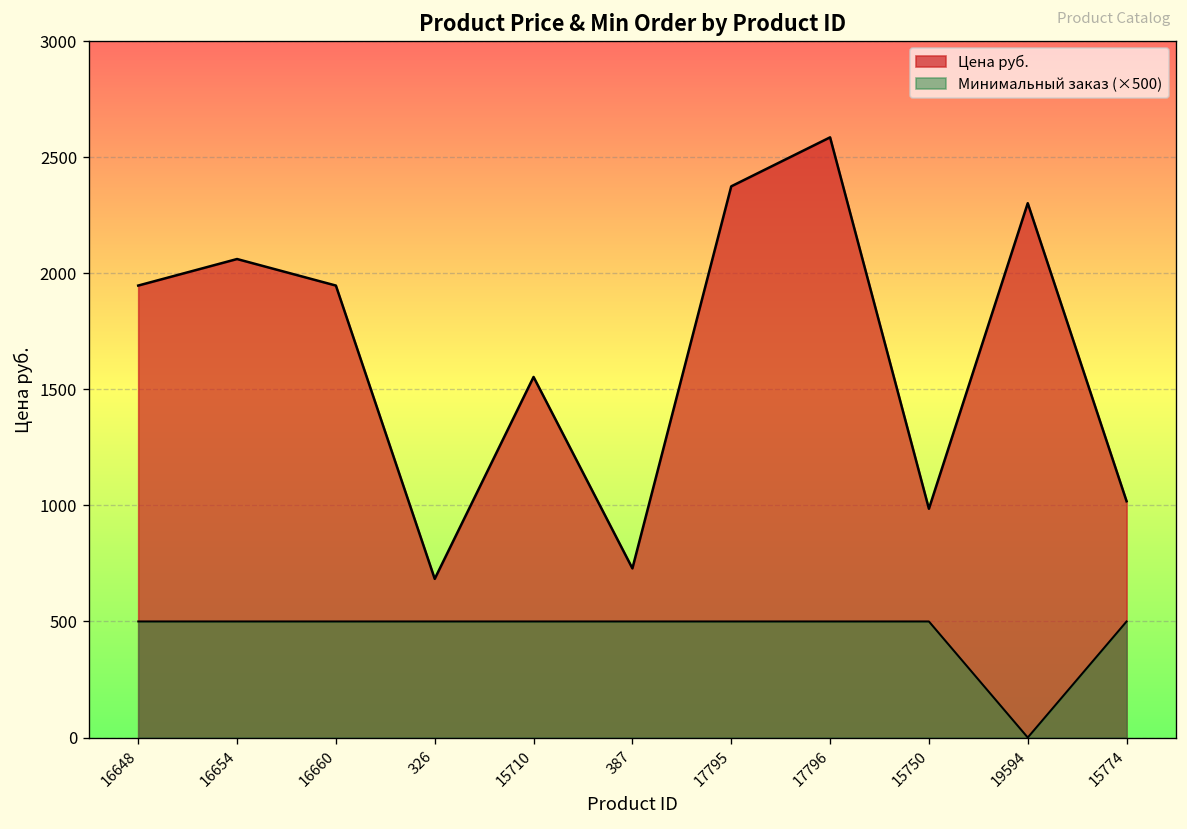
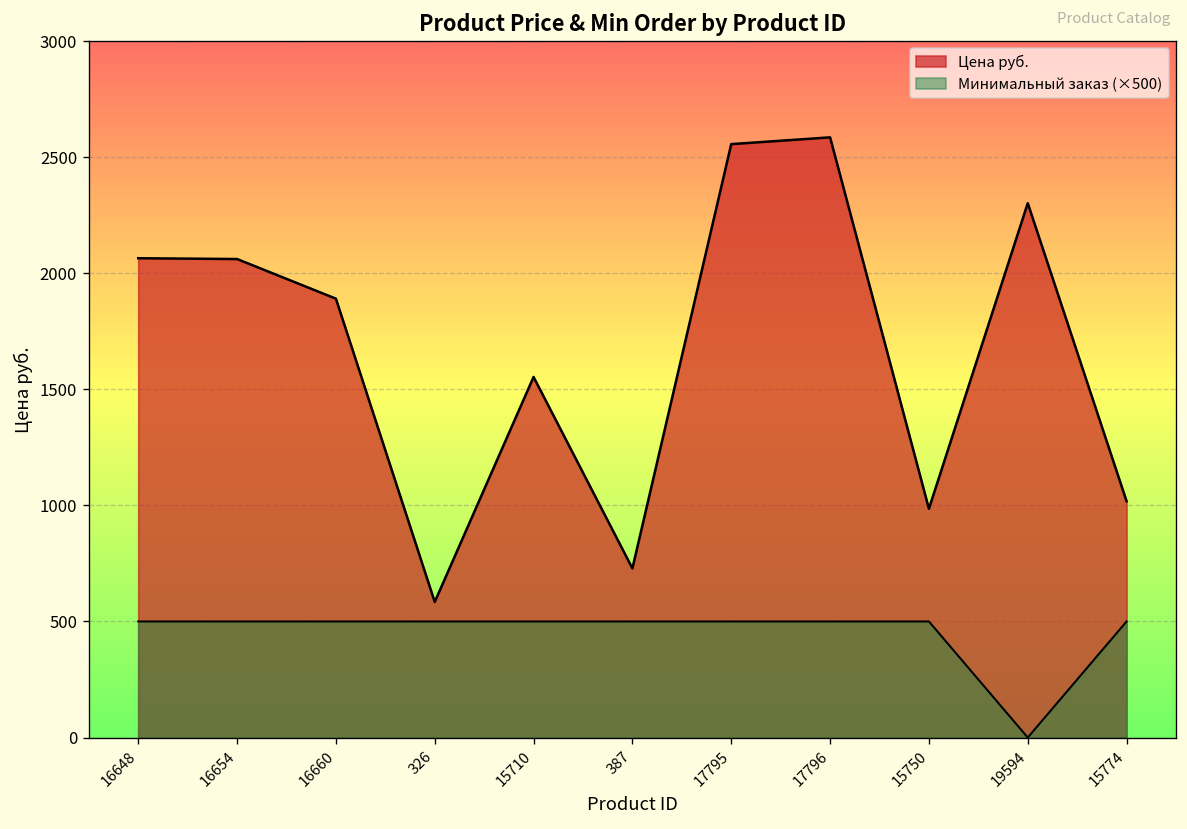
  {
    "Цена руб.": {
-     "16648": 1950,
+     "16648": 2060,
      "16654": 2060,
-     "16660": 1950,
-     "326": 680,
+     "16660": 1890,
+     "326": 580,
      "15710": 1550,
      "387": 730,
-     "17795": 2370,
+     "17795": 2560,
      "17796": 2590,
      "15750": 990,
      "19594": 2300,
      "15774": 1020
    },
    "Минимальный заказ (×500)": {
      "16648": 500,
      "16654": 500,
      "16660": 500,
      "326": 500,
      "15710": 500,
      "387": 500,
      "17795": 500,
      "17796": 500,
      "15750": 500,
      "19594": 0,
      "15774": 500
    }
  }
